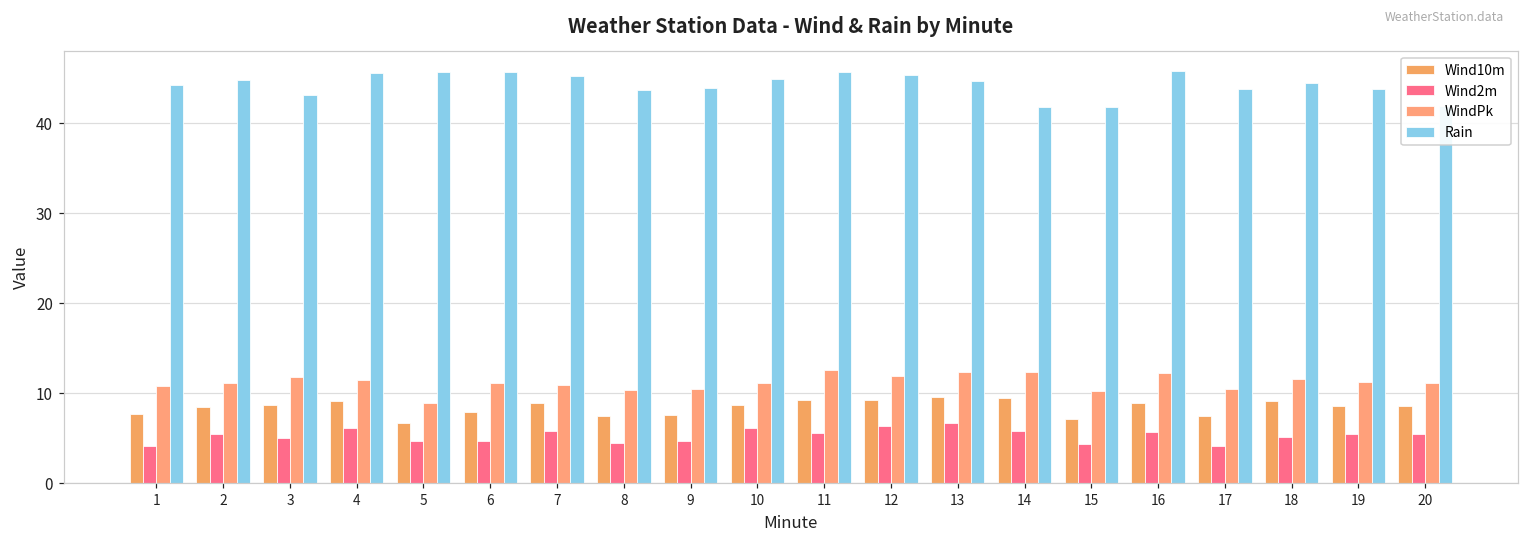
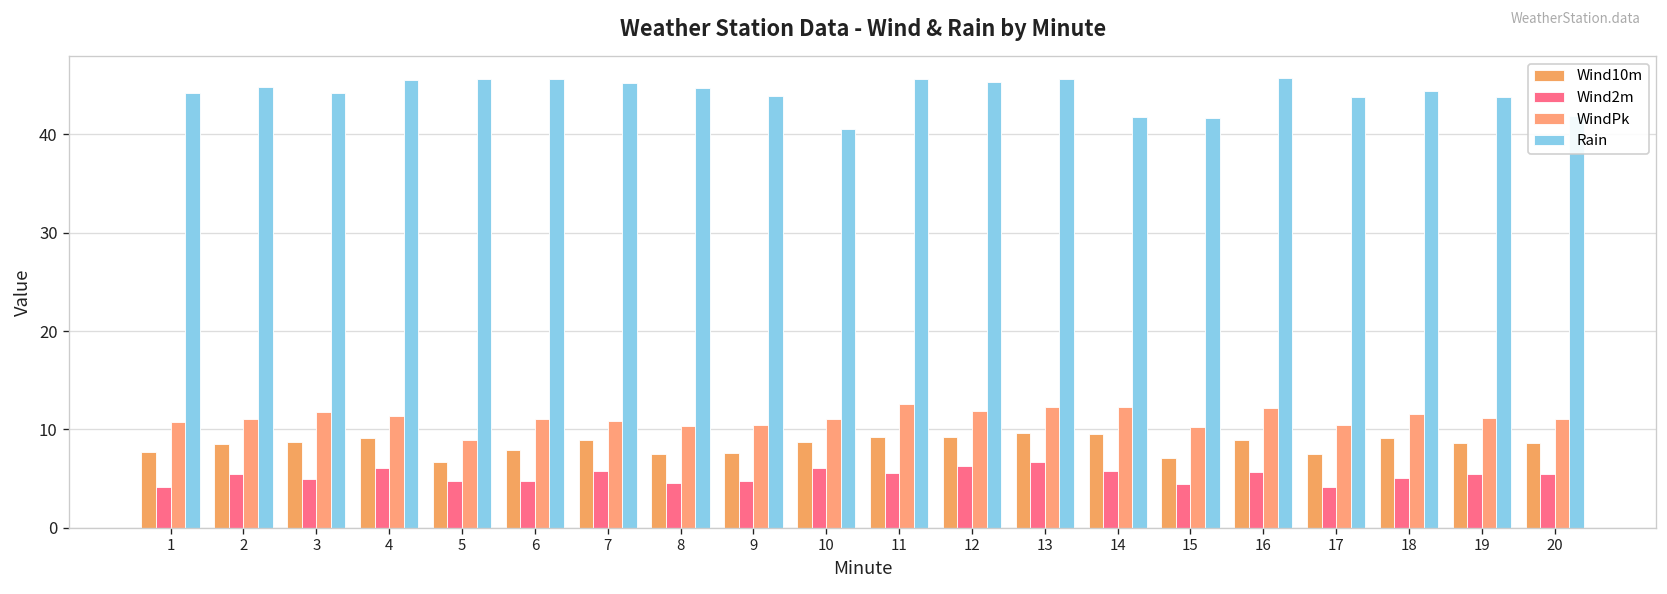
  {
    "Rain": {
      "1": 44,
      "2": 45,
-     "3": 43,
+     "3": 44,
      "4": 46,
      "5": 46,
      "6": 46,
      "7": 45,
-     "8": 44,
+     "8": 45,
      "9": 44,
-     "10": 45,
+     "10": 41,
      "11": 46,
      "12": 45,
-     "13": 45,
+     "13": 46,
      "14": 42,
      "15": 42,
      "16": 46,
      "17": 44,
      "18": 44,
      "19": 44
    }
  }
